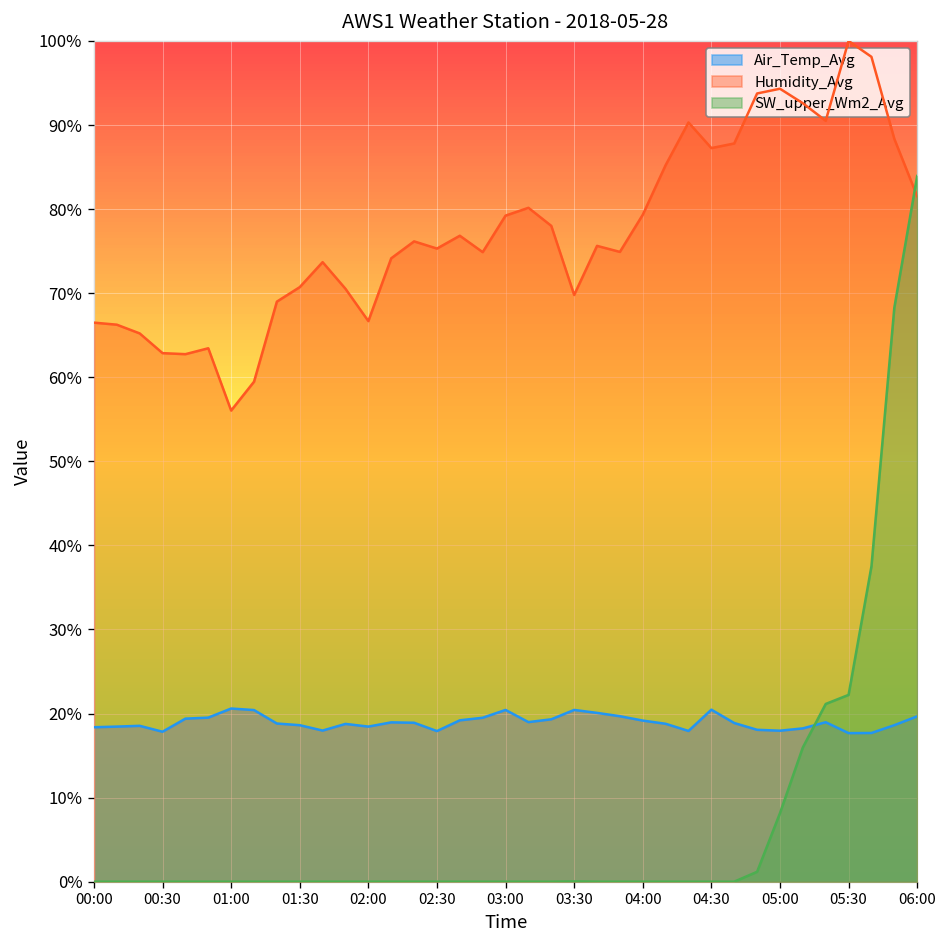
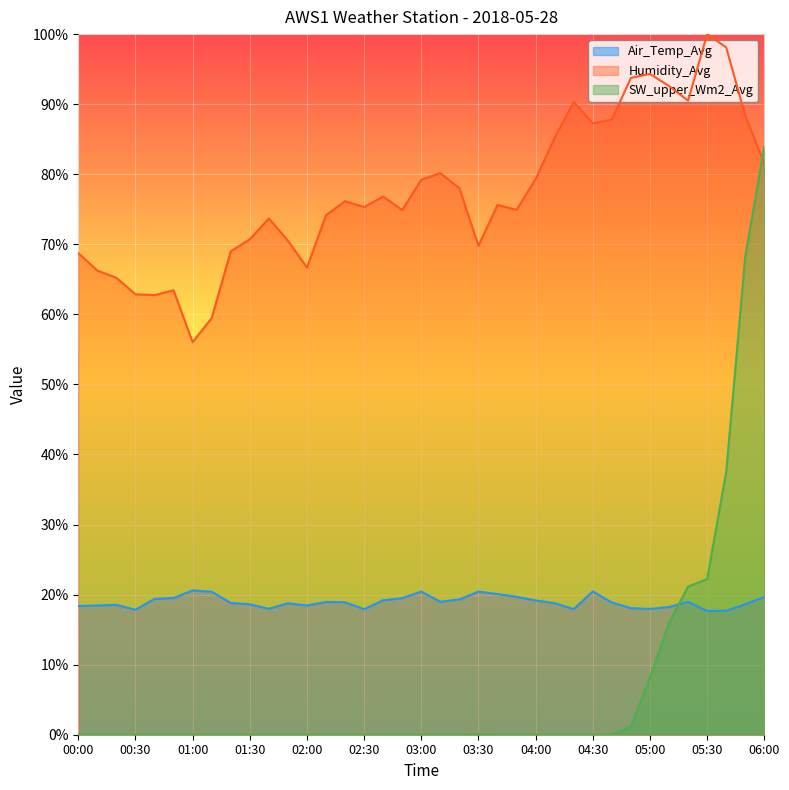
  {
    "Air_Temp_Avg": {
      "00:00": "18%",
      "00:30": "18%",
      "01:00": "21%",
      "01:30": "19%",
      "02:00": "18%",
      "02:30": "18%",
      "03:00": "20%",
      "03:30": "20%",
      "04:00": "19%",
      "04:30": "20%",
      "05:00": "18%",
      "05:30": "18%",
      "06:00": "20%"
    },
    "Humidity_Avg": {
-     "00:00": "66%",
+     "00:00": "69%",
      "00:30": "63%",
      "01:00": "56%",
      "01:30": "71%",
      "02:00": "67%",
      "02:30": "75%",
      "03:00": "79%",
      "03:30": "70%",
      "04:00": "79%",
      "04:30": "87%",
      "05:30": "100%",
      "06:00": "82%"
    },
    "SW_upper_Wm2_Avg": {
      "00:00": "0%",
      "00:30": "0%",
      "01:00": "0%",
      "01:30": "0%",
      "02:00": "0%",
      "02:30": "0%",
      "03:00": "0%",
      "03:30": "0%",
      "04:00": "0%",
      "04:30": "0%",
      "05:00": "8%",
      "05:30": "22%",
      "06:00": "84%"
    }
  }
